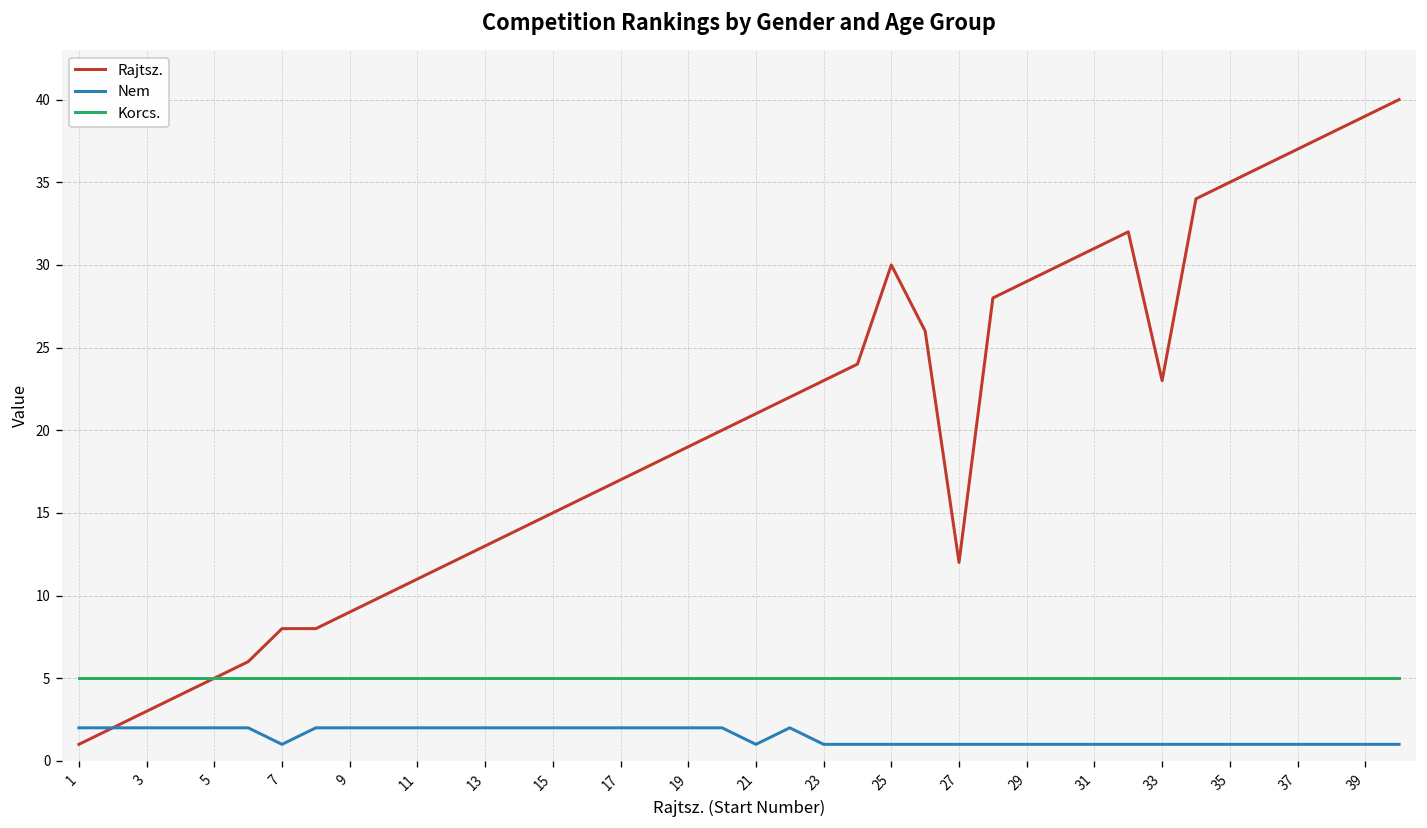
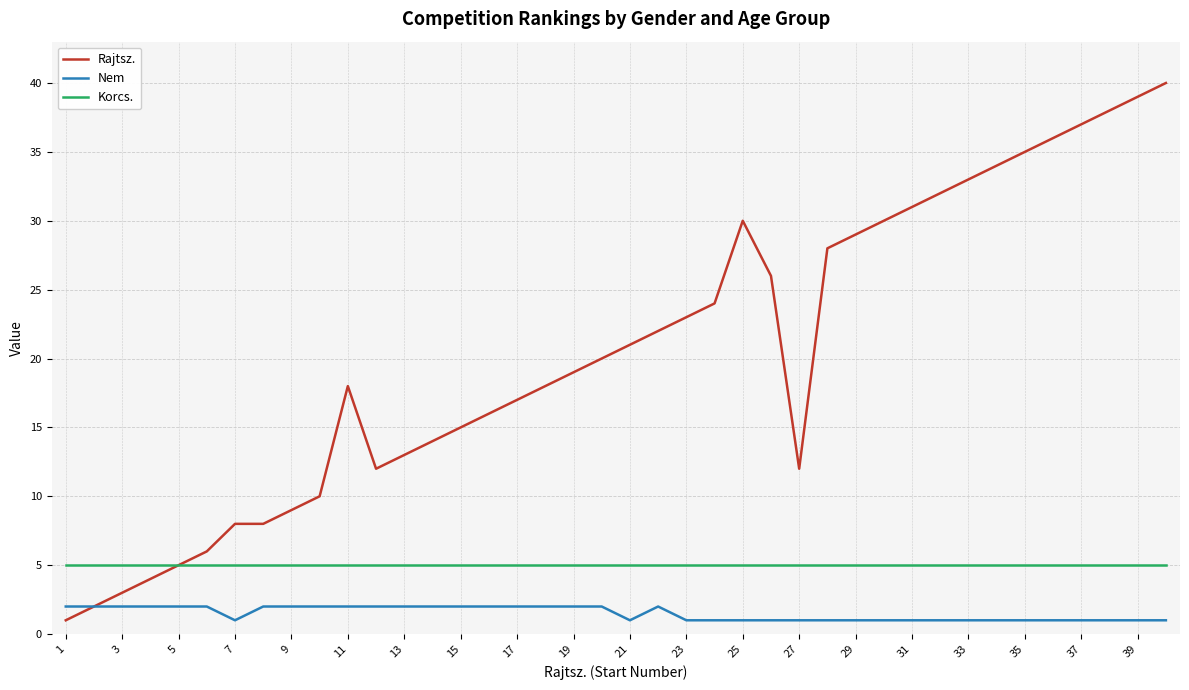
  {
    "Rajtsz.": {
      "1": 1,
      "3": 3,
      "7": 8,
      "9": 9,
-     "11": 11,
+     "11": 18,
      "13": 13,
      "15": 15,
      "17": 17,
      "19": 19,
      "21": 21,
      "23": 23,
      "25": 30,
      "27": 12,
      "29": 29,
      "31": 31,
-     "33": 23,
+     "33": 33,
      "35": 35,
      "37": 37,
      "39": 39
    },
    "Nem": {
      "1": 2,
      "3": 2,
      "5": 2,
      "7": 1,
      "9": 2,
      "11": 2,
      "13": 2,
      "15": 2,
      "17": 2,
      "19": 2,
      "21": 1,
      "23": 1,
      "25": 1,
      "27": 1,
      "29": 1,
      "31": 1,
      "33": 1,
      "35": 1,
      "37": 1,
      "39": 1
    },
    "Korcs.": {
      "1": 5,
      "3": 5,
      "7": 5,
      "9": 5,
      "11": 5,
      "13": 5,
      "15": 5,
      "17": 5,
      "19": 5,
      "21": 5,
      "23": 5,
      "25": 5,
      "27": 5,
      "29": 5,
      "31": 5,
      "33": 5,
      "35": 5,
      "37": 5,
      "39": 5
    }
  }
